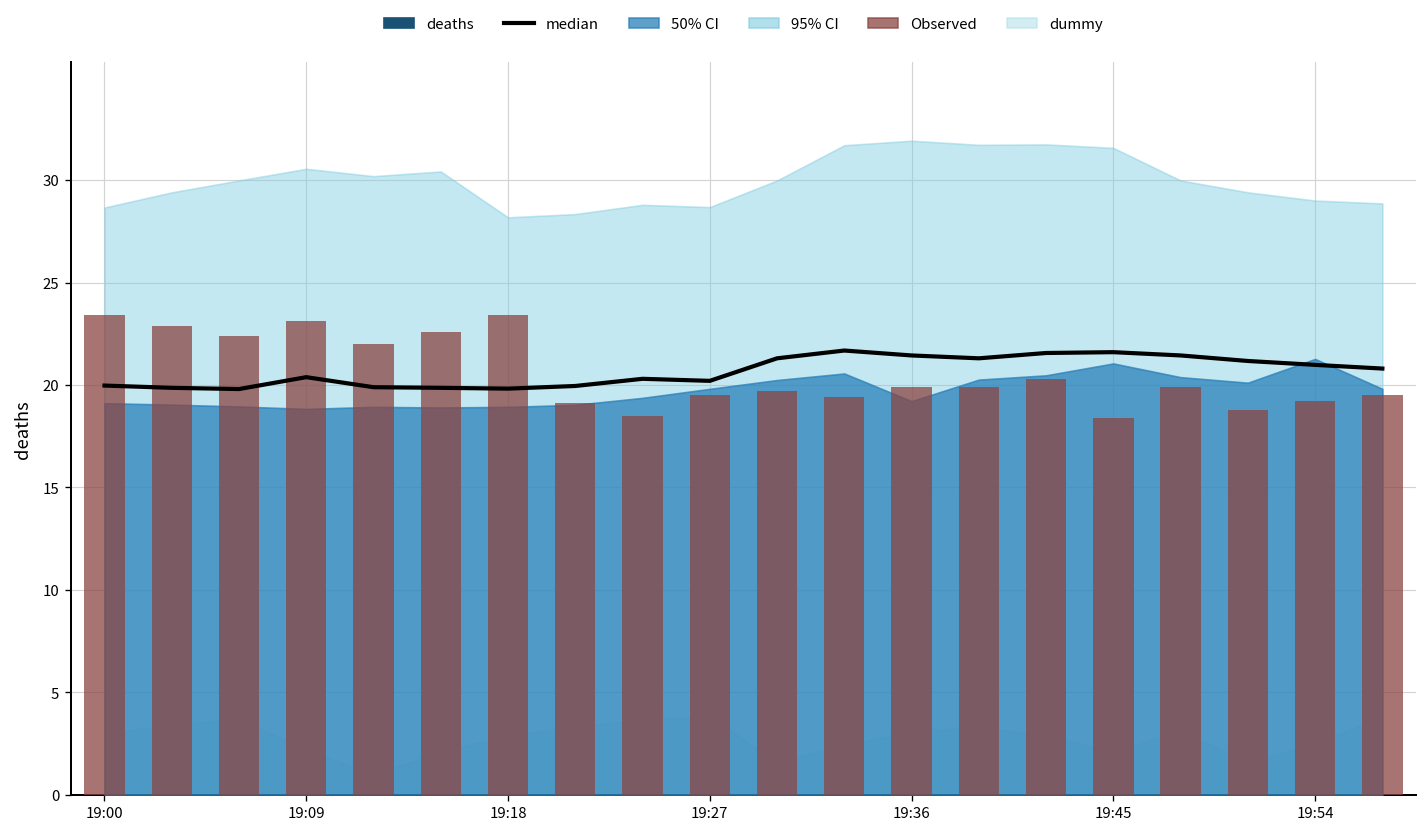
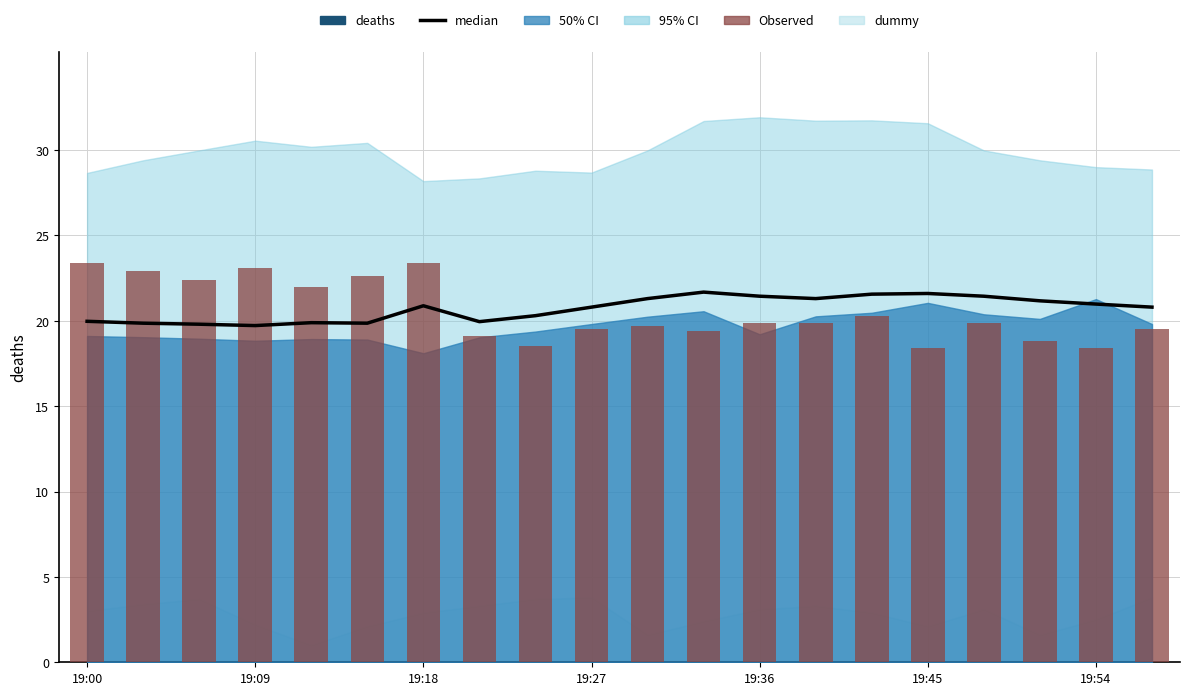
  {
    "median": {
      "19:00": 20.0,
-     "19:09": 20.4,
-     "19:18": 19.8,
-     "19:27": 20.2,
+     "19:09": 19.7,
+     "19:18": 20.9,
+     "19:27": 20.8,
      "19:36": 21.4,
      "19:45": 21.6,
      "19:54": 21.0
    },
    "Observed": {
      "19:00": 23.4,
      "19:09": 23.1,
      "19:18": 23.4,
      "19:27": 19.5,
      "19:36": 19.9,
      "19:45": 18.4,
-     "19:54": 19.2
+     "19:54": 18.4
    },
    "50% CI": {
      "19:00": 19.1,
      "19:09": 18.8,
-     "19:18": 18.9,
+     "19:18": 18.1,
      "19:27": 19.8,
      "19:36": 19.2,
      "19:45": 21.1,
      "19:54": 21.3
    }
  }
